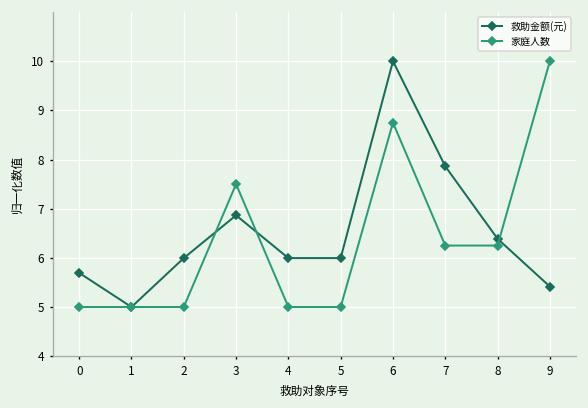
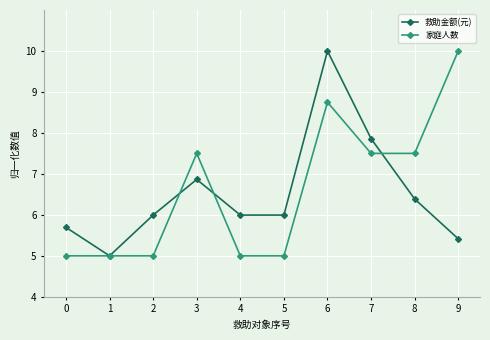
  {
    "救助金额(元)": {
      "0": 5.7,
      "2": 6.0,
      "3": 6.9,
      "4": 6.0,
      "5": 6.0,
      "6": 10.0,
      "7": 7.9,
      "8": 6.4,
      "9": 5.4
    },
    "家庭人数": {
      "0": 5.0,
      "2": 5.0,
      "3": 7.5,
      "4": 5.0,
      "5": 5.0,
      "6": 8.8,
-     "7": 6.3,
-     "8": 6.3,
+     "7": 7.5,
+     "8": 7.5,
      "9": 10.0
    }
  }
